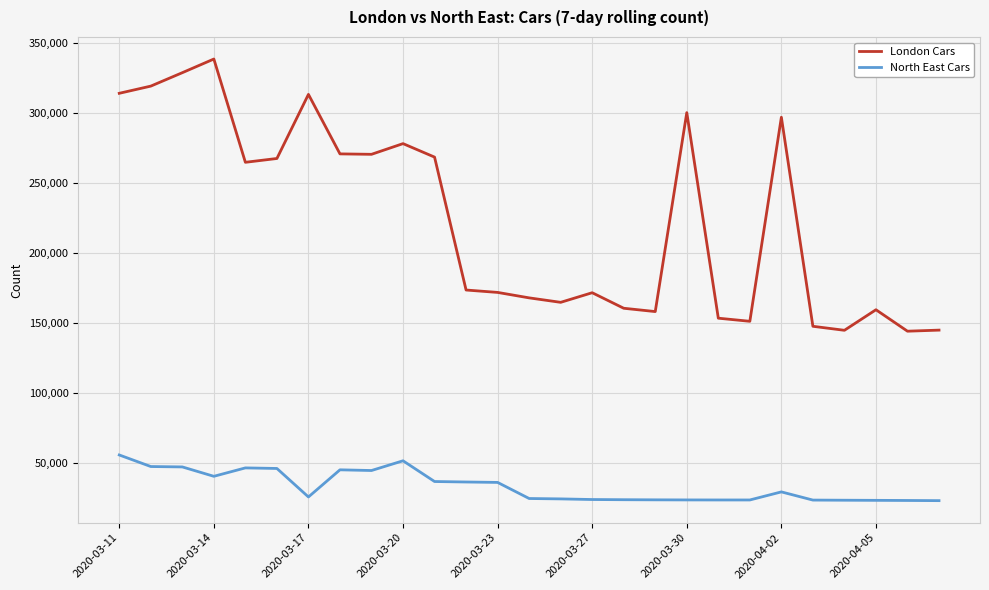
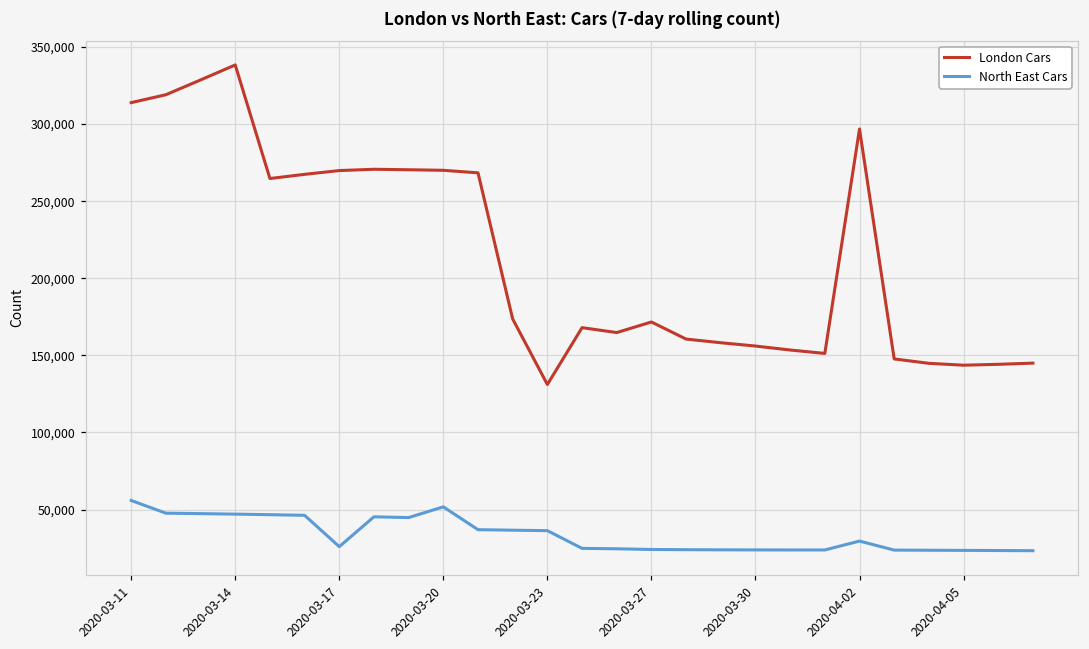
  {
    "London Cars": {
      "2020-03-11": "314,000",
      "2020-03-14": "338,000",
-     "2020-03-17": "313,000",
-     "2020-03-20": "278,000",
-     "2020-03-23": "172,000",
+     "2020-03-17": "270,000",
+     "2020-03-20": "270,000",
+     "2020-03-23": "131,000",
      "2020-03-27": "172,000",
-     "2020-03-30": "300,000",
+     "2020-03-30": "156,000",
      "2020-04-02": "297,000",
-     "2020-04-05": "160,000"
+     "2020-04-05": "144,000"
    },
    "North East Cars": {
      "2020-03-11": "56,000",
-     "2020-03-14": "41,000",
+     "2020-03-14": "47,000",
      "2020-03-17": "26,000",
      "2020-03-20": "52,000",
      "2020-03-23": "36,000",
      "2020-03-27": "24,000",
      "2020-03-30": "24,000",
      "2020-04-02": "30,000",
      "2020-04-05": "24,000"
    }
  }
